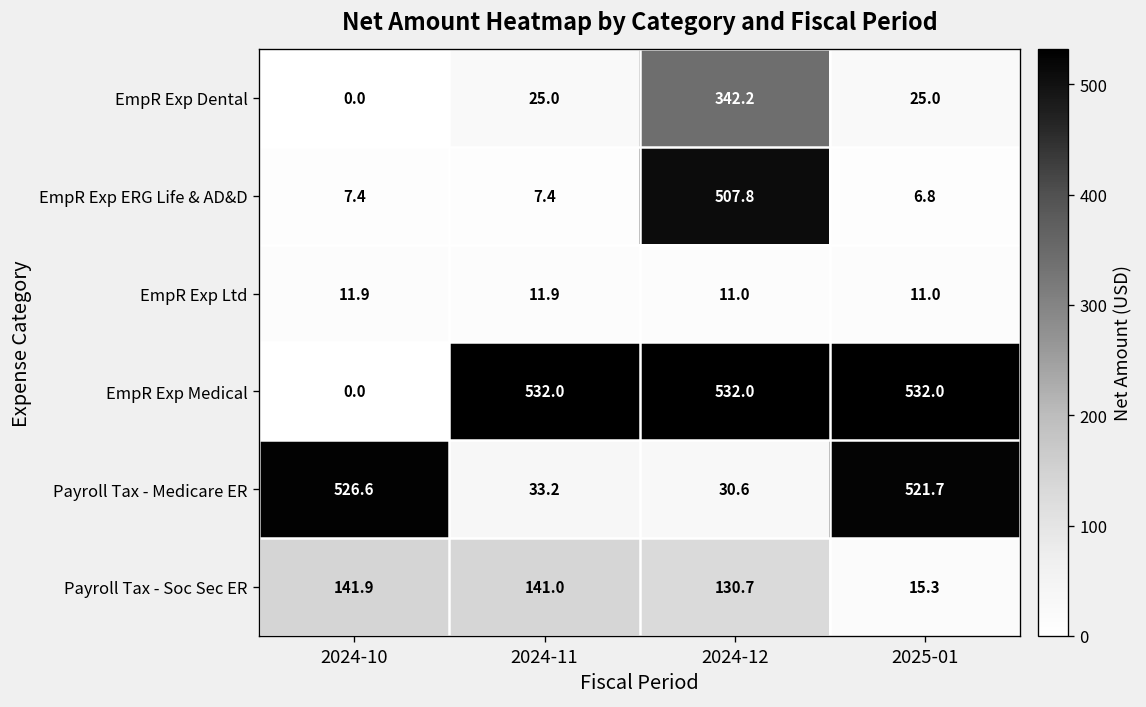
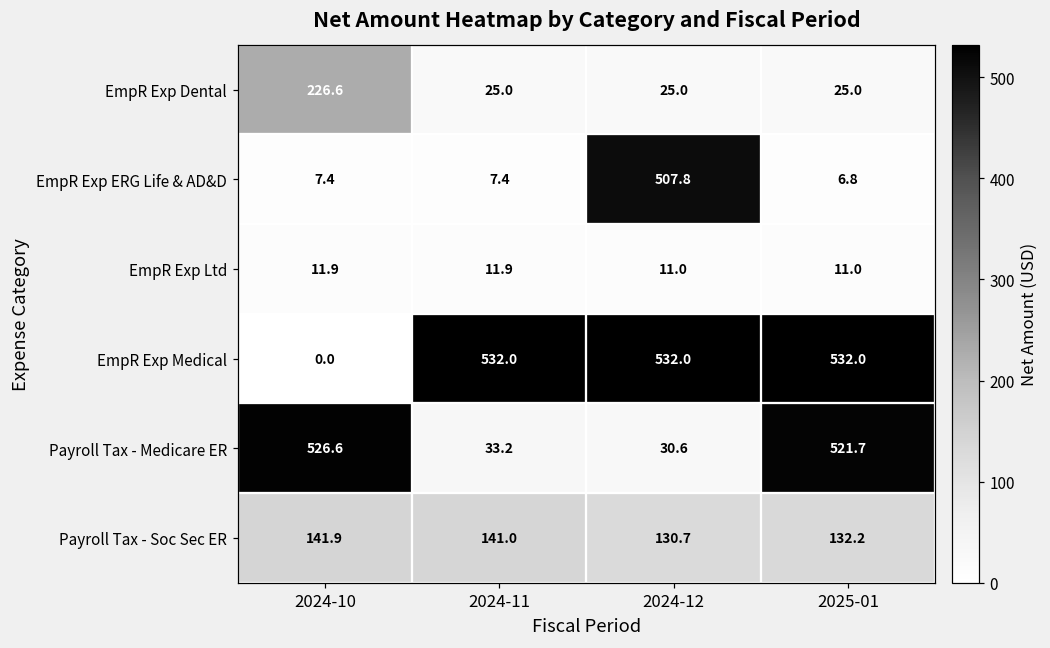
  {
    "EmpR Exp Dental": {
-     "2024-10": 0.0,
+     "2024-10": 226.6,
      "2024-11": 25.0,
-     "2024-12": 342.2,
+     "2024-12": 25.0,
      "2025-01": 25.0
    },
    "EmpR Exp ERG Life & AD&D": {
      "2024-10": 7.4,
      "2024-11": 7.4,
      "2024-12": 507.8,
      "2025-01": 6.8
    },
    "EmpR Exp Ltd": {
      "2024-10": 11.9,
      "2024-11": 11.9,
      "2024-12": 11.0,
      "2025-01": 11.0
    },
    "EmpR Exp Medical": {
      "2024-10": 0.0,
      "2024-11": 532.0,
      "2024-12": 532.0,
      "2025-01": 532.0
    },
    "Payroll Tax - Medicare ER": {
      "2024-10": 526.6,
      "2024-11": 33.2,
      "2024-12": 30.6,
      "2025-01": 521.7
    },
    "Payroll Tax - Soc Sec ER": {
      "2024-10": 141.9,
      "2024-11": 141.0,
      "2024-12": 130.7,
-     "2025-01": 15.3
+     "2025-01": 132.2
    }
  }
